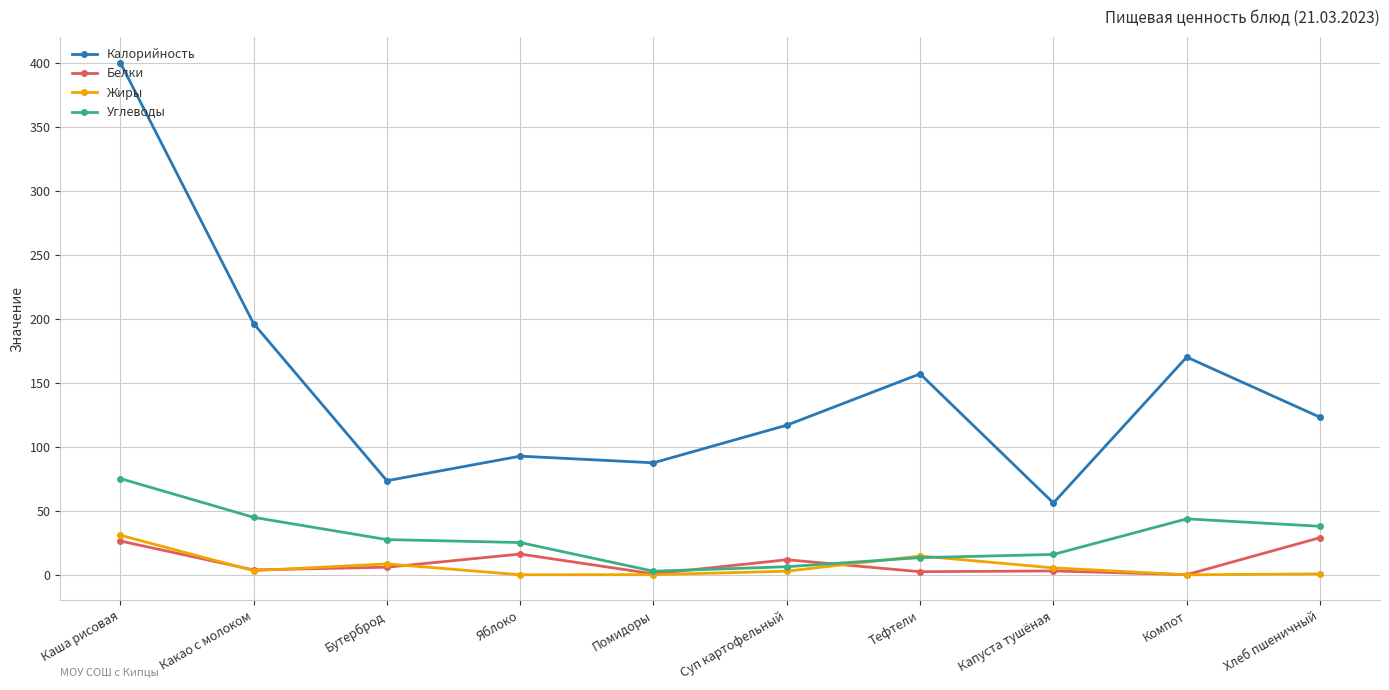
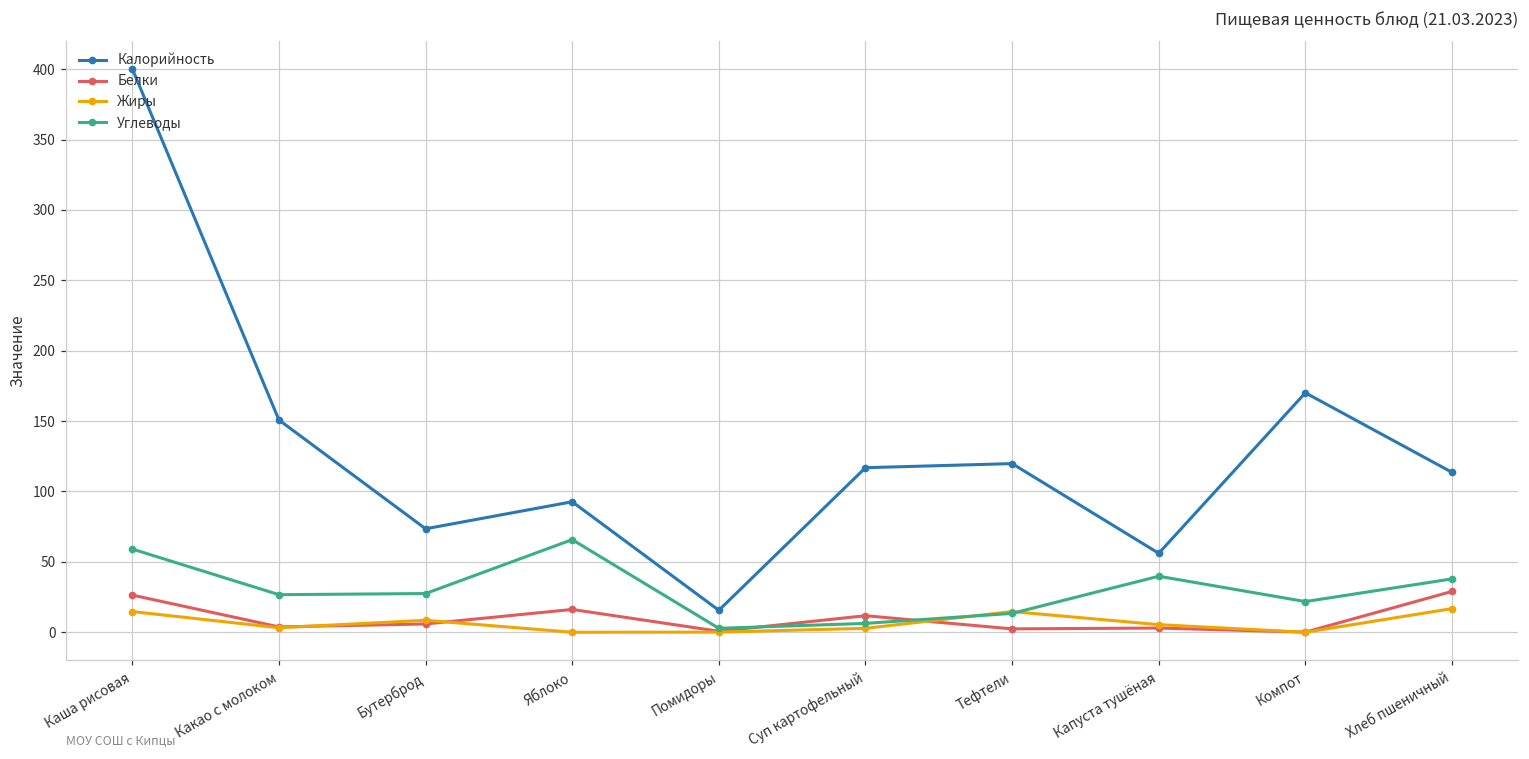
  {
    "Калорийность": {
      "Каша рисовая": 400,
-     "Какао с молоком": 196,
+     "Какао с молоком": 151,
      "Бутерброд": 74,
      "Яблоко": 93,
-     "Помидоры": 88,
+     "Помидоры": 16,
      "Суп картофельный": 117,
-     "Тефтели": 157,
+     "Тефтели": 120,
      "Капуста тушёная": 56,
      "Компот": 170,
-     "Хлеб пшеничный": 123
+     "Хлеб пшеничный": 114
    },
    "Белки": {
      "Каша рисовая": 26,
      "Бутерброд": 6,
      "Яблоко": 16,
      "Суп картофельный": 12,
      "Тефтели": 2,
      "Капуста тушёная": 3,
      "Хлеб пшеничный": 29
    },
    "Жиры": {
-     "Каша рисовая": 31,
+     "Каша рисовая": 15,
      "Бутерброд": 9,
      "Яблоко": 0,
      "Суп картофельный": 3,
      "Капуста тушёная": 5,
-     "Хлеб пшеничный": 1
+     "Хлеб пшеничный": 17
    },
    "Углеводы": {
-     "Каша рисовая": 75,
-     "Какао с молоком": 45,
+     "Каша рисовая": 59,
+     "Какао с молоком": 27,
      "Бутерброд": 28,
-     "Яблоко": 25,
+     "Яблоко": 66,
      "Помидоры": 3,
      "Суп картофельный": 6,
-     "Капуста тушёная": 16,
-     "Компот": 44,
+     "Капуста тушёная": 40,
+     "Компот": 22,
      "Хлеб пшеничный": 38
    }
  }
